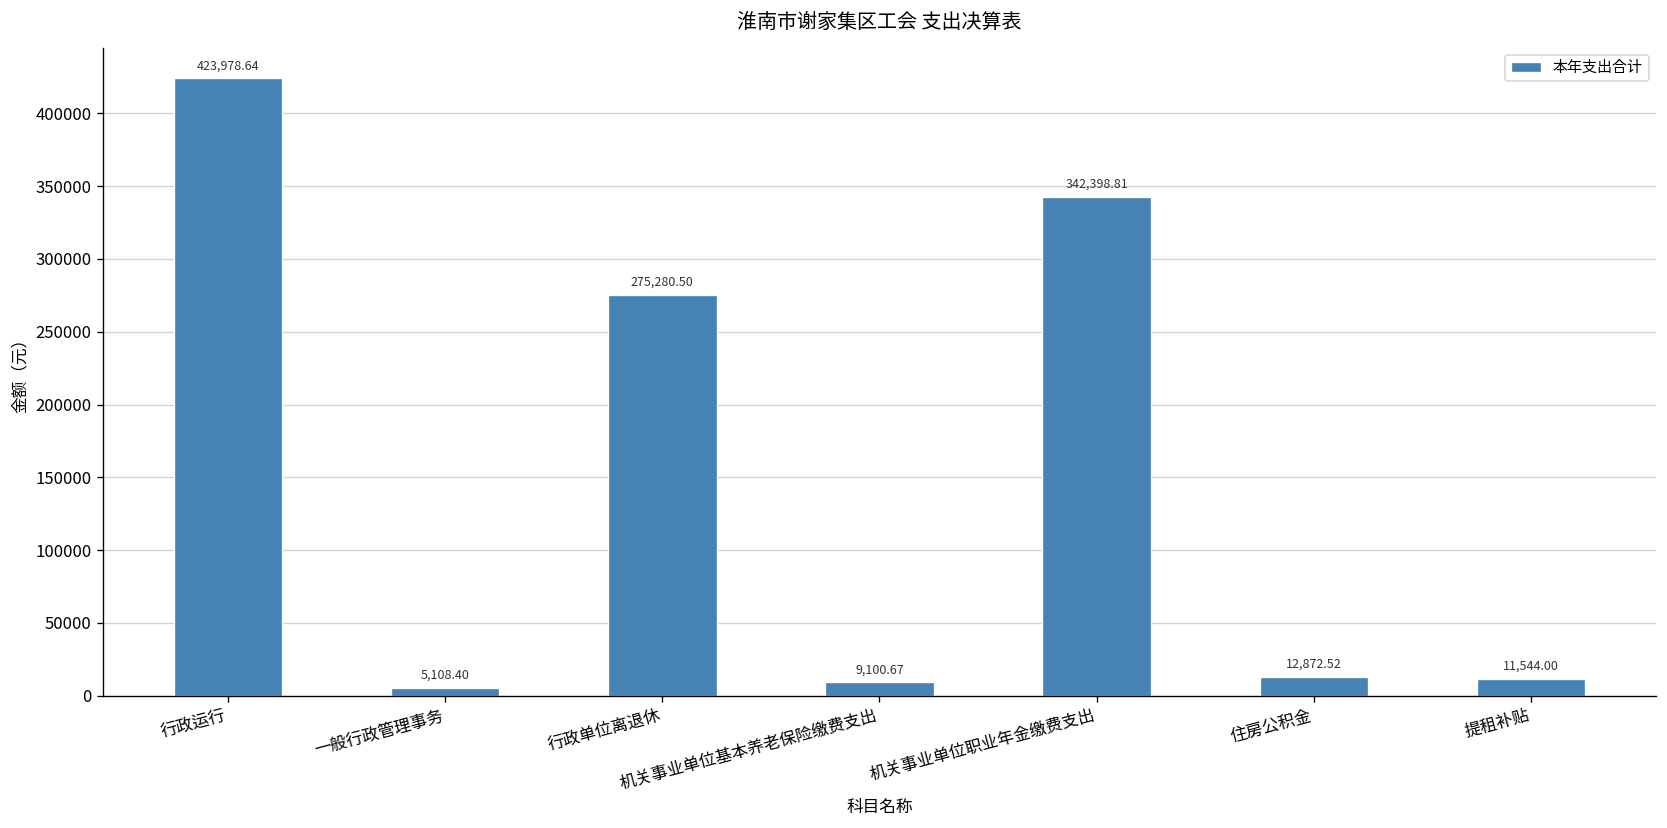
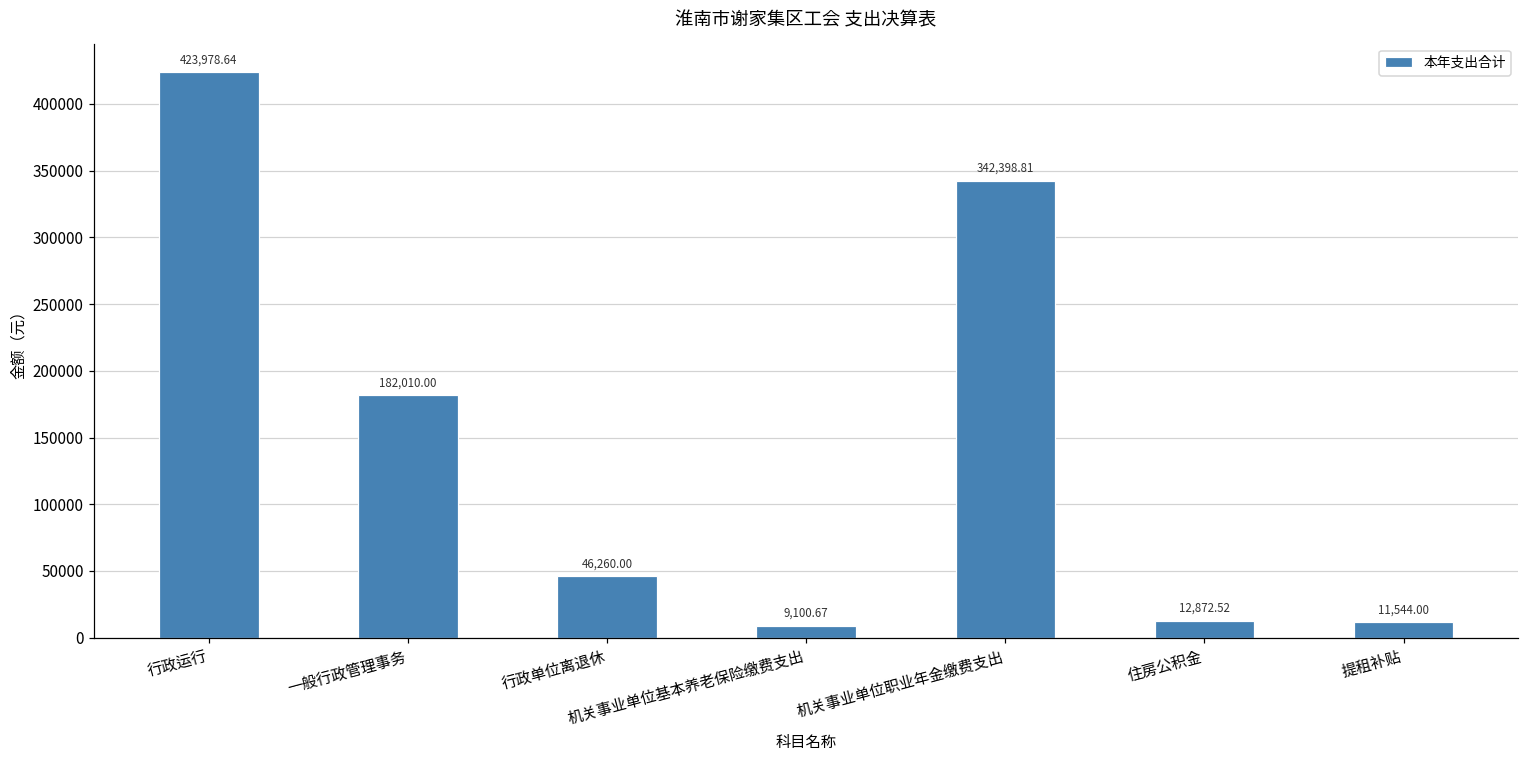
  {
    "行政运行": "423,978.64",
-   "一般行政管理事务": "5,108.40",
-   "行政单位离退休": "275,280.50",
+   "一般行政管理事务": "182,010.00",
+   "行政单位离退休": "46,260.00",
    "机关事业单位基本养老保险缴费支出": "9,100.67",
    "机关事业单位职业年金缴费支出": "342,398.81",
    "住房公积金": "12,872.52",
    "提租补贴": "11,544.00"
  }
